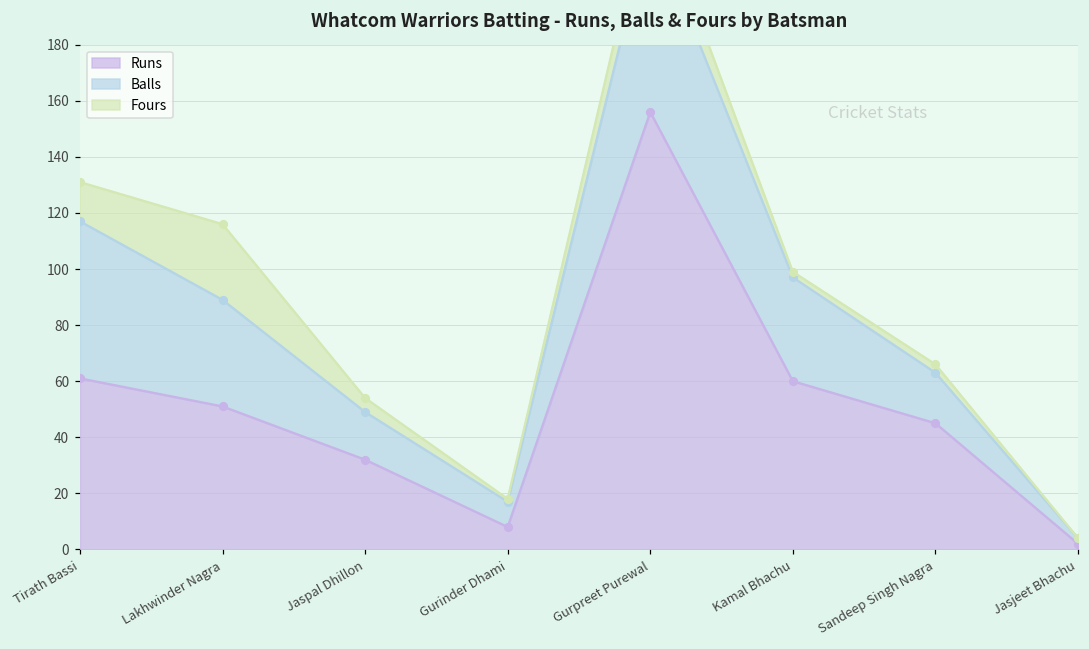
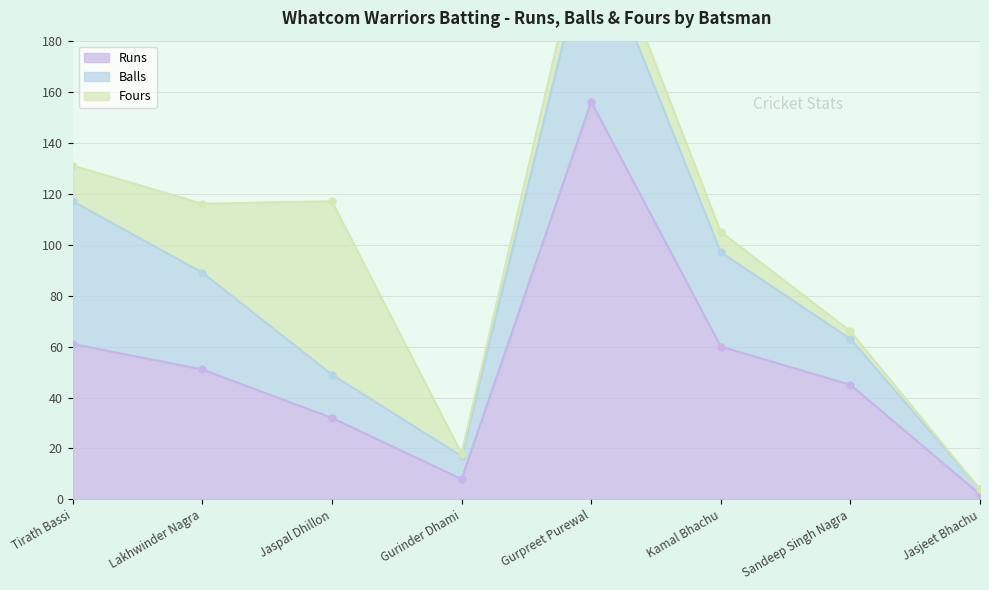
  {
    "Fours": {
      "Tirath Bassi": 14,
      "Lakhwinder Nagra": 27,
-     "Jaspal Dhillon": 5,
-     "Kamal Bhachu": 2,
+     "Jaspal Dhillon": 68,
+     "Kamal Bhachu": 8,
      "Sandeep Singh Nagra": 3
    }
  }
